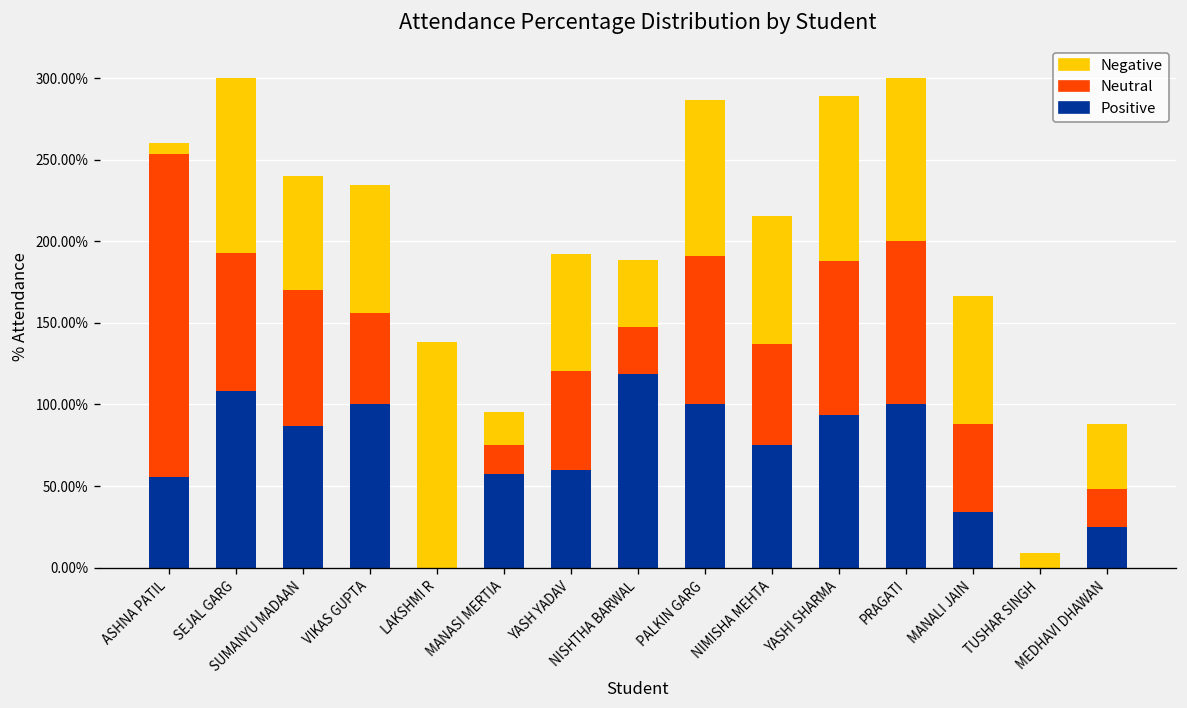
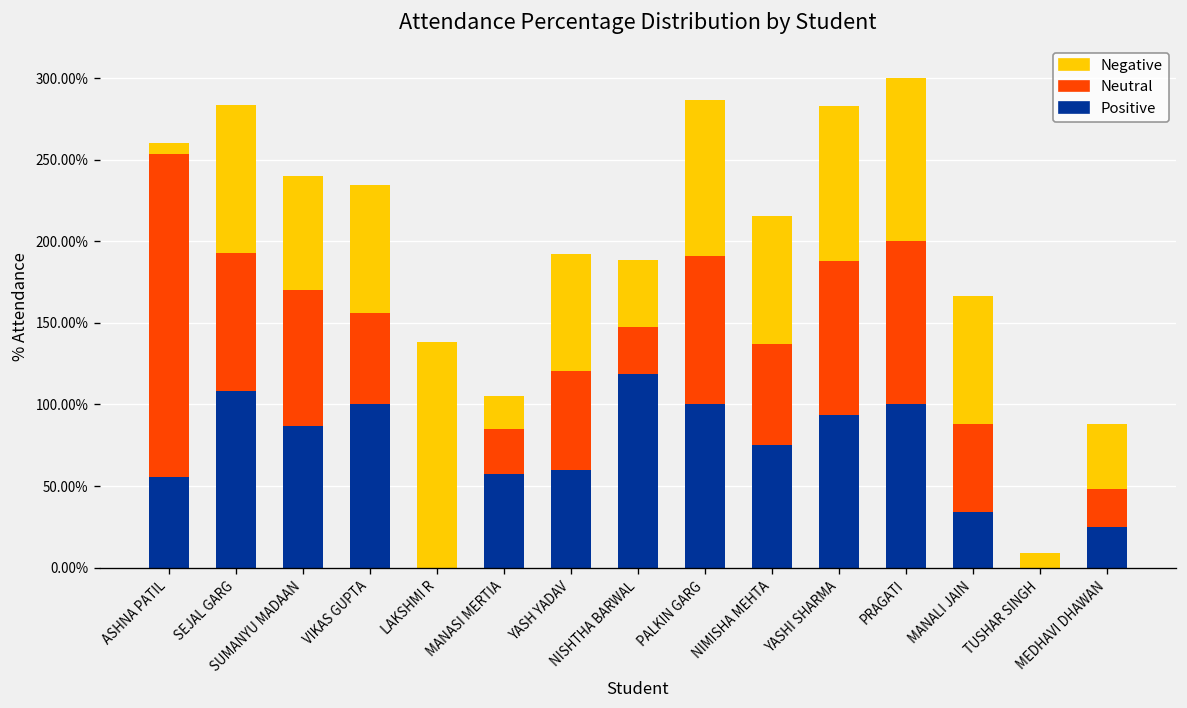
  {
    "Positive": {
      "ASHNA PATIL": "55%",
      "SEJAL GARG": "108%",
      "SUMANYU MADAAN": "87%",
      "VIKAS GUPTA": "100%",
      "LAKSHMI R": "0%",
      "MANASI MERTIA": "57%",
      "YASH YADAV": "60%",
      "NISHTHA BARWAL": "119%",
      "PALKIN GARG": "100%",
      "NIMISHA MEHTA": "75%",
      "YASHI SHARMA": "93%",
      "PRAGATI": "100%",
      "MANALI JAIN": "34%",
      "TUSHAR SINGH": "0%",
      "MEDHAVI DHAWAN": "25%"
    },
    "Neutral": {
      "ASHNA PATIL": "198%",
      "SEJAL GARG": "85%",
      "SUMANYU MADAAN": "83%",
      "VIKAS GUPTA": "56%",
      "LAKSHMI R": "0%",
-     "MANASI MERTIA": "18%",
+     "MANASI MERTIA": "28%",
      "YASH YADAV": "60%",
      "NISHTHA BARWAL": "29%",
      "PALKIN GARG": "91%",
      "NIMISHA MEHTA": "62%",
      "YASHI SHARMA": "94%",
      "PRAGATI": "100%",
      "MANALI JAIN": "54%",
      "TUSHAR SINGH": "0%",
      "MEDHAVI DHAWAN": "23%"
    },
    "Negative": {
      "ASHNA PATIL": "7%",
-     "SEJAL GARG": "107%",
+     "SEJAL GARG": "91%",
      "SUMANYU MADAAN": "70%",
      "VIKAS GUPTA": "79%",
      "LAKSHMI R": "138%",
      "MANASI MERTIA": "20%",
      "YASH YADAV": "72%",
      "NISHTHA BARWAL": "41%",
      "PALKIN GARG": "95%",
      "NIMISHA MEHTA": "78%",
-     "YASHI SHARMA": "101%",
+     "YASHI SHARMA": "95%",
      "PRAGATI": "100%",
      "MANALI JAIN": "78%",
      "TUSHAR SINGH": "9%",
      "MEDHAVI DHAWAN": "40%"
    }
  }
